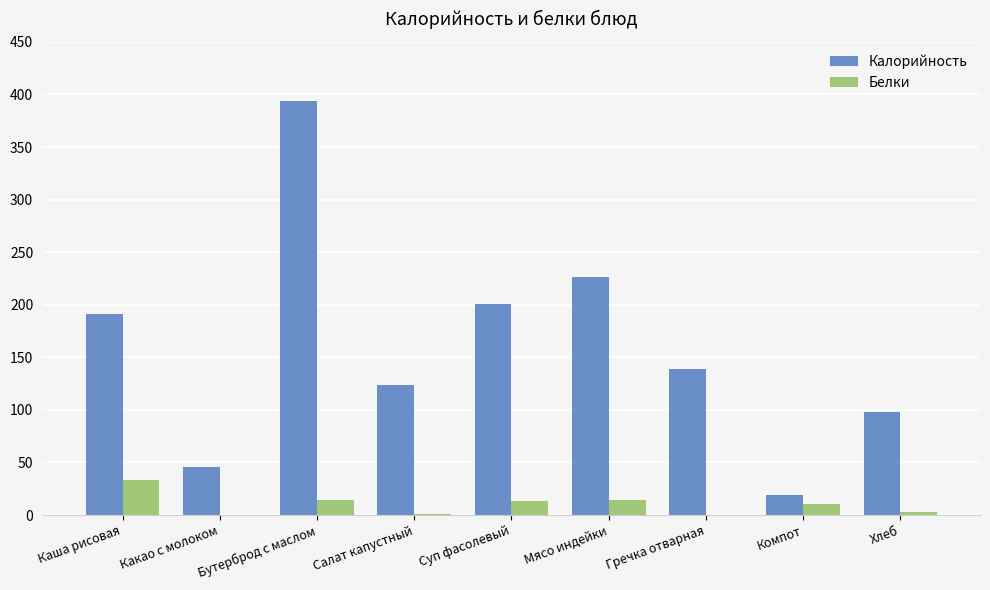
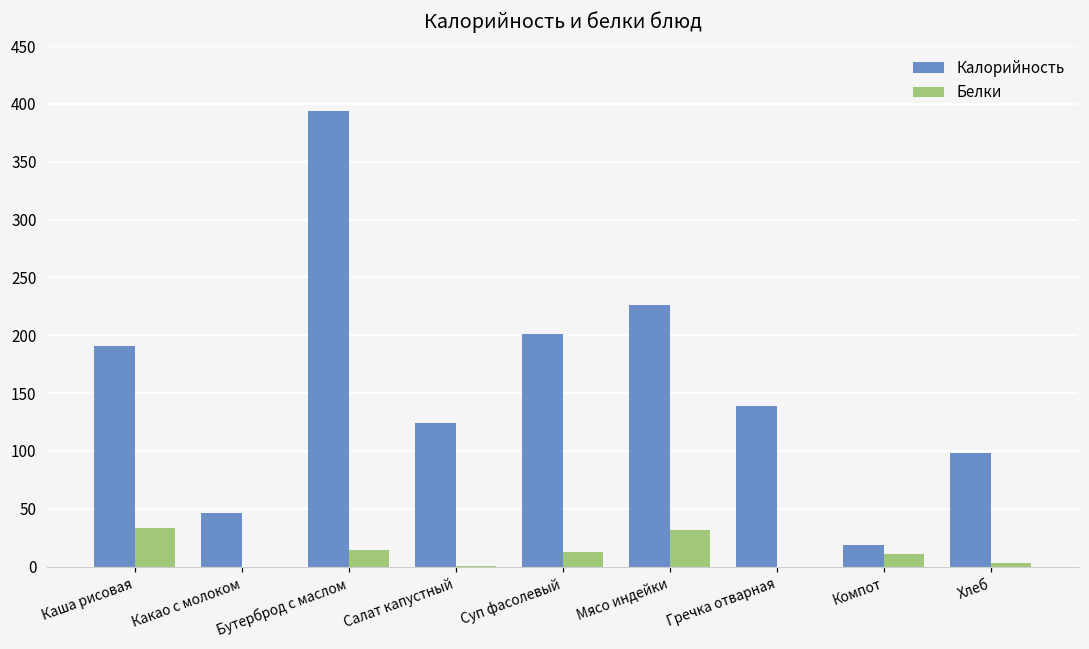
  {
    "Калорийность": {
      "Каша рисовая": 191,
      "Какао с молоком": 46,
      "Бутерброд с маслом": 394,
      "Салат капустный": 124,
      "Суп фасолевый": 201,
      "Мясо индейки": 226,
      "Гречка отварная": 139,
      "Компот": 19,
      "Хлеб": 98
    },
    "Белки": {
      "Каша рисовая": 34,
      "Какао с молоком": 0,
      "Бутерброд с маслом": 14,
      "Суп фасолевый": 13,
-     "Мясо индейки": 14,
+     "Мясо индейки": 32,
      "Гречка отварная": 0,
      "Компот": 11,
      "Хлеб": 3
    }
  }
